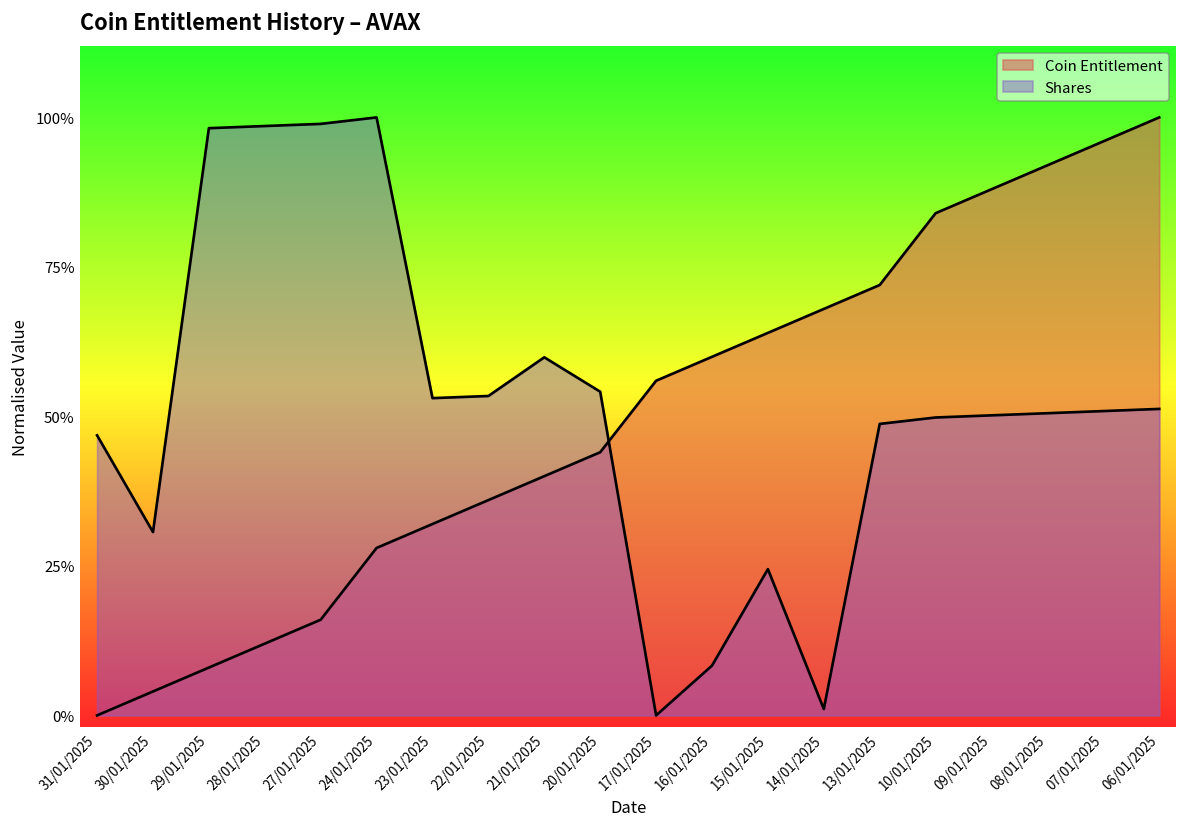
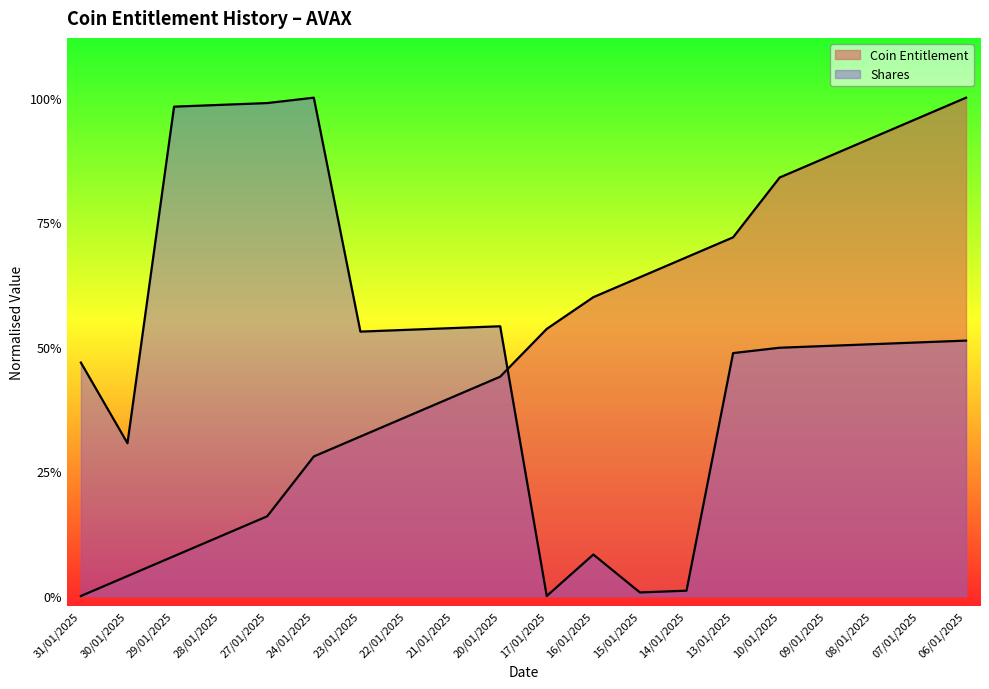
  {
    "Coin Entitlement": {
      "31/01/2025": "0%",
      "30/01/2025": "4%",
      "29/01/2025": "8%",
      "28/01/2025": "12%",
      "27/01/2025": "16%",
      "24/01/2025": "28%",
      "23/01/2025": "32%",
      "22/01/2025": "36%",
      "21/01/2025": "40%",
      "20/01/2025": "44%",
-     "17/01/2025": "56%",
+     "17/01/2025": "54%",
      "16/01/2025": "60%",
      "15/01/2025": "64%",
      "14/01/2025": "68%",
      "13/01/2025": "72%",
      "10/01/2025": "84%",
      "09/01/2025": "88%",
      "08/01/2025": "92%",
      "07/01/2025": "96%",
      "06/01/2025": "100%"
    },
    "Shares": {
      "31/01/2025": "47%",
      "30/01/2025": "31%",
      "29/01/2025": "98%",
      "28/01/2025": "99%",
      "27/01/2025": "99%",
      "24/01/2025": "100%",
      "23/01/2025": "53%",
      "22/01/2025": "53%",
-     "21/01/2025": "60%",
+     "21/01/2025": "54%",
      "20/01/2025": "54%",
      "17/01/2025": "0%",
      "16/01/2025": "8%",
-     "15/01/2025": "24%",
+     "15/01/2025": "1%",
      "14/01/2025": "1%",
      "13/01/2025": "49%",
      "10/01/2025": "50%",
      "09/01/2025": "50%",
      "08/01/2025": "51%",
      "07/01/2025": "51%",
      "06/01/2025": "51%"
    }
  }
